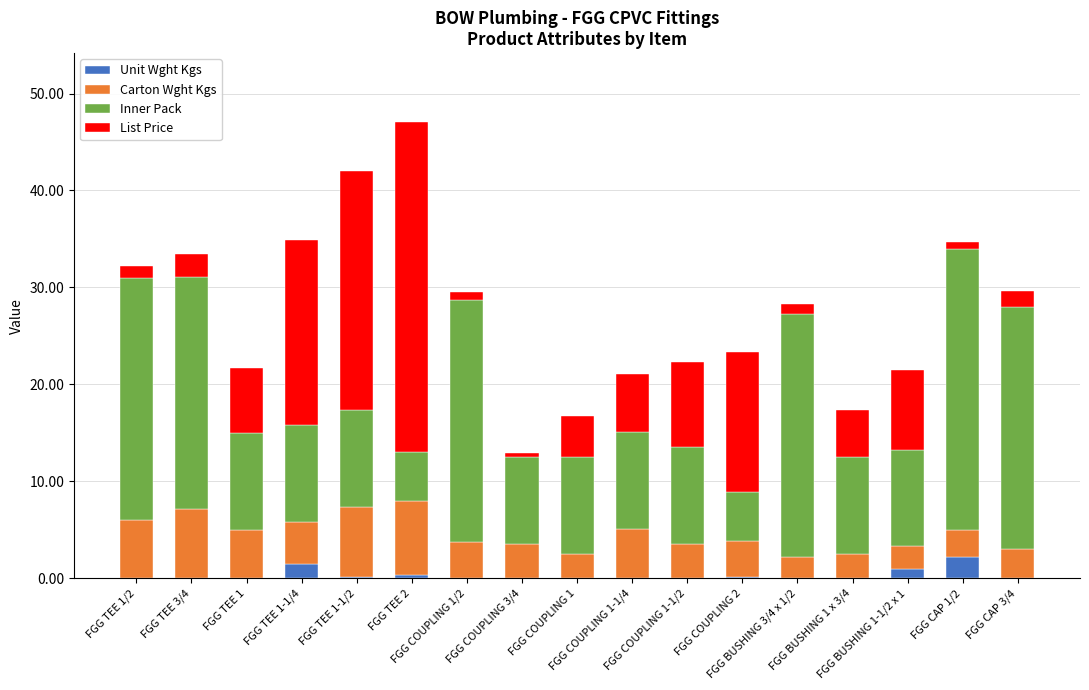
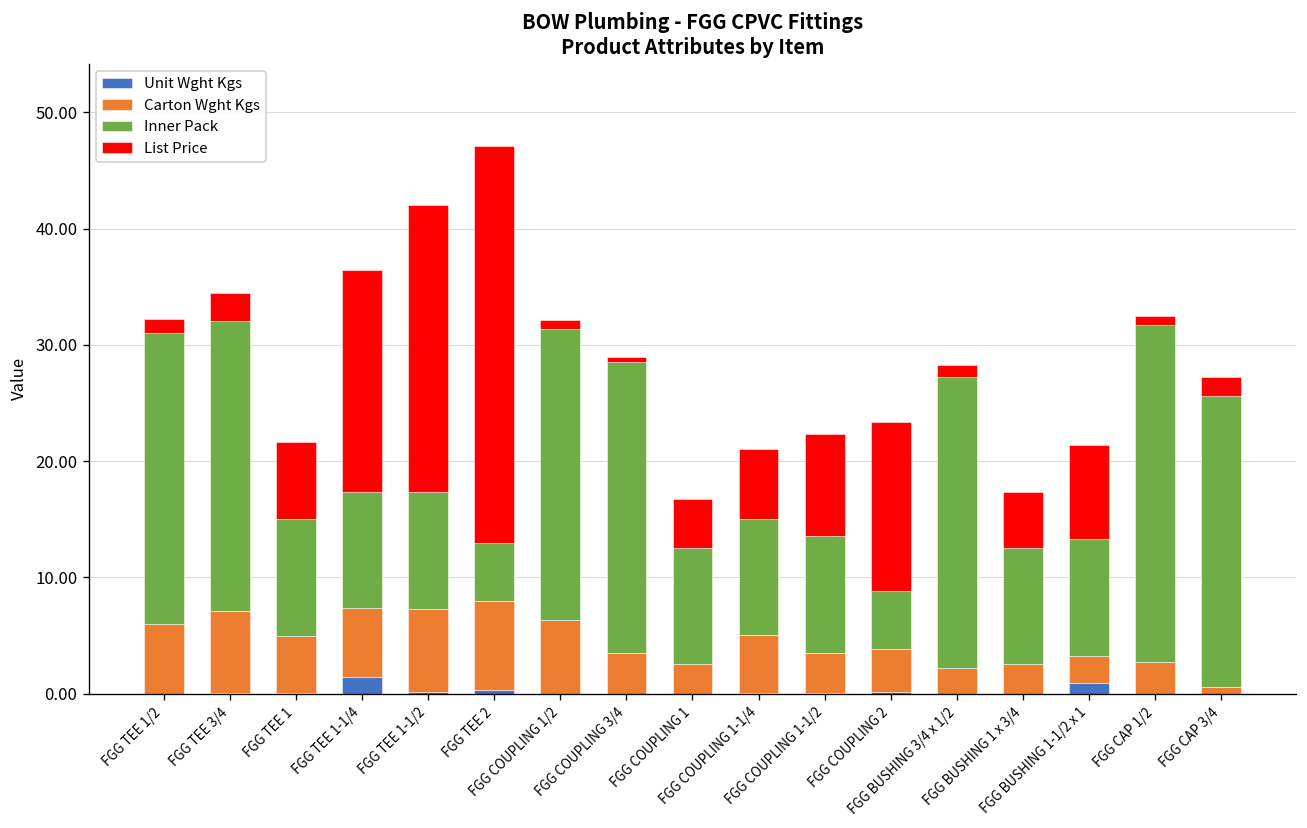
  {
    "Unit Wght Kgs": {
      "FGG TEE 1-1/4": 1,
      "FGG TEE 2": 0,
      "FGG BUSHING 1-1/2 x 1": 1,
-     "FGG CAP 1/2": 2
+     "FGG CAP 1/2": 0
    },
    "Carton Wght Kgs": {
      "FGG TEE 1/2": 6,
      "FGG TEE 3/4": 7,
      "FGG TEE 1": 5,
-     "FGG TEE 1-1/4": 4,
+     "FGG TEE 1-1/4": 6,
      "FGG TEE 1-1/2": 7,
      "FGG TEE 2": 8,
-     "FGG COUPLING 1/2": 4,
+     "FGG COUPLING 1/2": 6,
      "FGG COUPLING 3/4": 3,
      "FGG COUPLING 1": 3,
      "FGG COUPLING 1-1/4": 5,
      "FGG COUPLING 1-1/2": 3,
      "FGG COUPLING 2": 4,
      "FGG BUSHING 3/4 x 1/2": 2,
      "FGG BUSHING 1 x 3/4": 3,
      "FGG BUSHING 1-1/2 x 1": 2,
      "FGG CAP 1/2": 3,
-     "FGG CAP 3/4": 3
+     "FGG CAP 3/4": 1
    },
    "Inner Pack": {
      "FGG TEE 1/2": 25,
-     "FGG TEE 3/4": 24,
+     "FGG TEE 3/4": 25,
      "FGG TEE 1": 10,
      "FGG TEE 1-1/4": 10,
      "FGG TEE 1-1/2": 10,
      "FGG TEE 2": 5,
      "FGG COUPLING 1/2": 25,
-     "FGG COUPLING 3/4": 9,
+     "FGG COUPLING 3/4": 25,
      "FGG COUPLING 1": 10,
      "FGG COUPLING 1-1/4": 10,
      "FGG COUPLING 1-1/2": 10,
      "FGG COUPLING 2": 5,
      "FGG BUSHING 3/4 x 1/2": 25,
      "FGG BUSHING 1 x 3/4": 10,
      "FGG BUSHING 1-1/2 x 1": 10,
      "FGG CAP 1/2": 29,
      "FGG CAP 3/4": 25
    },
    "List Price": {
      "FGG TEE 1/2": 1,
      "FGG TEE 3/4": 2,
      "FGG TEE 1": 7,
      "FGG TEE 1-1/4": 19,
      "FGG TEE 1-1/2": 25,
      "FGG TEE 2": 34,
      "FGG COUPLING 1/2": 1,
      "FGG COUPLING 3/4": 0,
      "FGG COUPLING 1": 4,
      "FGG COUPLING 1-1/4": 6,
      "FGG COUPLING 1-1/2": 9,
      "FGG COUPLING 2": 14,
      "FGG BUSHING 3/4 x 1/2": 1,
      "FGG BUSHING 1 x 3/4": 5,
      "FGG BUSHING 1-1/2 x 1": 8,
      "FGG CAP 1/2": 1,
      "FGG CAP 3/4": 2
    }
  }
